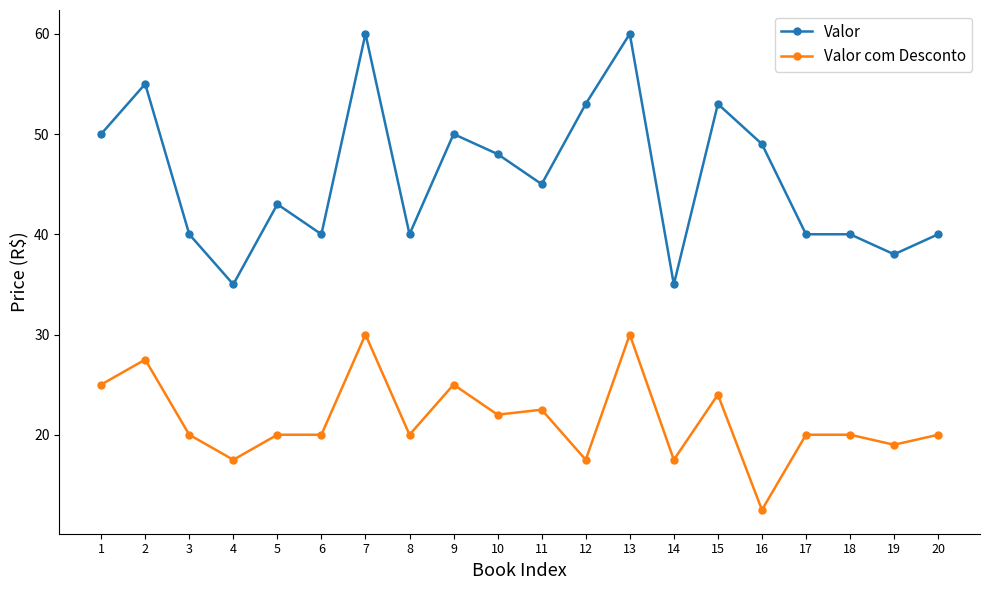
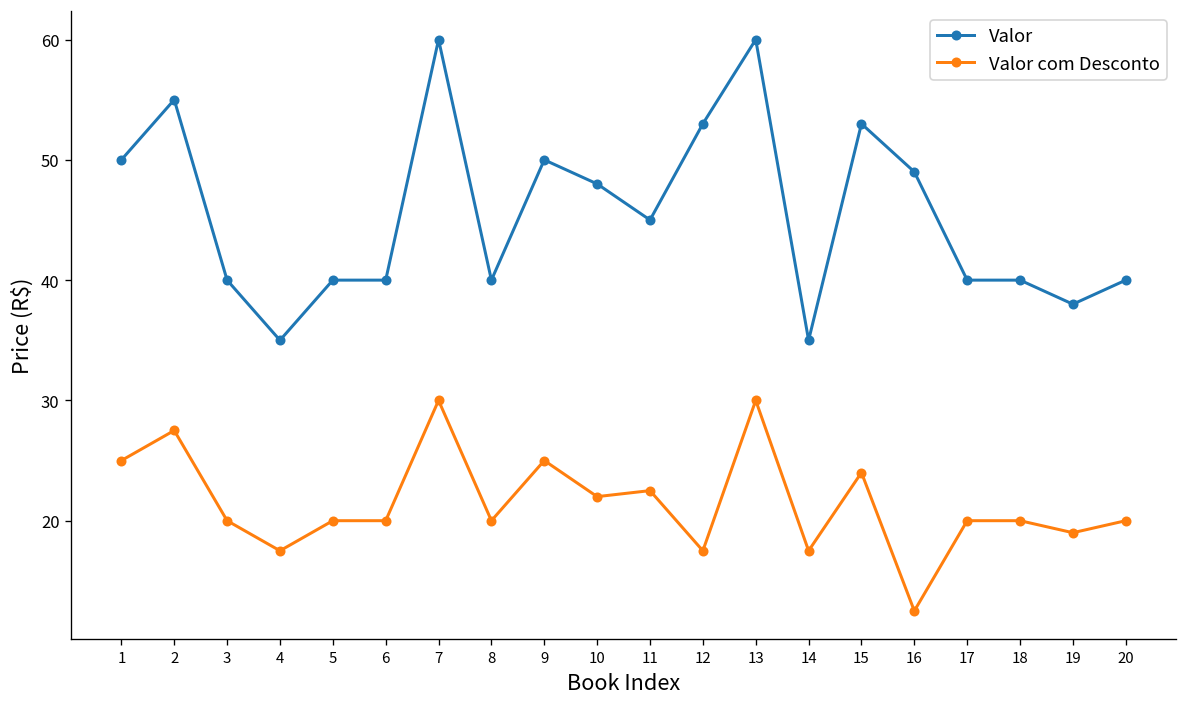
  {
    "Valor": {
      "1": 50,
      "2": 55,
      "3": 40,
      "4": 35,
-     "5": 43,
+     "5": 40,
      "6": 40,
      "7": 60,
      "8": 40,
      "9": 50,
      "10": 48,
      "11": 45,
      "12": 53,
      "13": 60,
      "14": 35,
      "15": 53,
      "16": 49,
      "17": 40,
      "18": 40,
      "19": 38,
      "20": 40
    },
    "Valor com Desconto": {
      "1": 25,
      "2": 27.5,
      "3": 20,
      "4": 17.5,
      "5": 20,
      "6": 20,
      "7": 30,
      "8": 20,
      "9": 25,
      "10": 22,
      "11": 22.5,
      "12": 17.5,
      "13": 30,
      "14": 17.5,
      "15": 24,
      "16": 12.5,
      "17": 20,
      "18": 20,
      "19": 19,
      "20": 20
    }
  }
